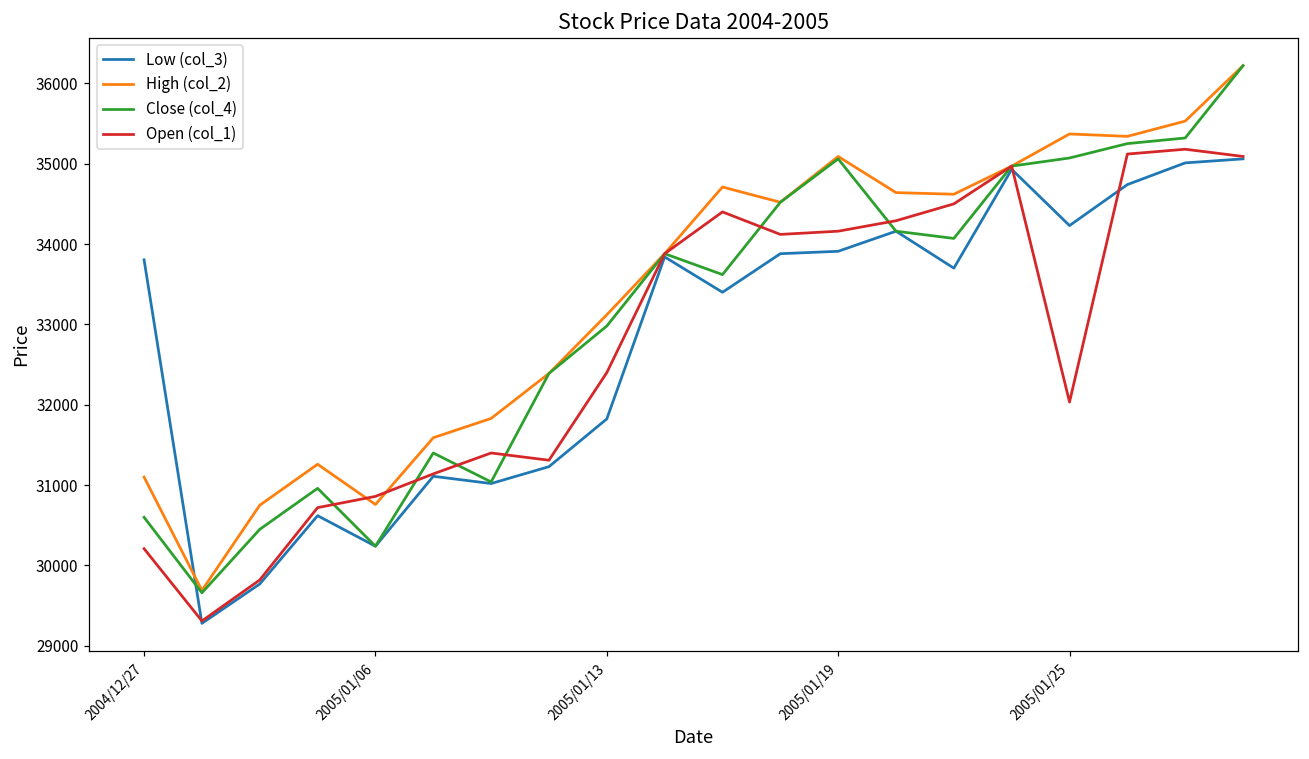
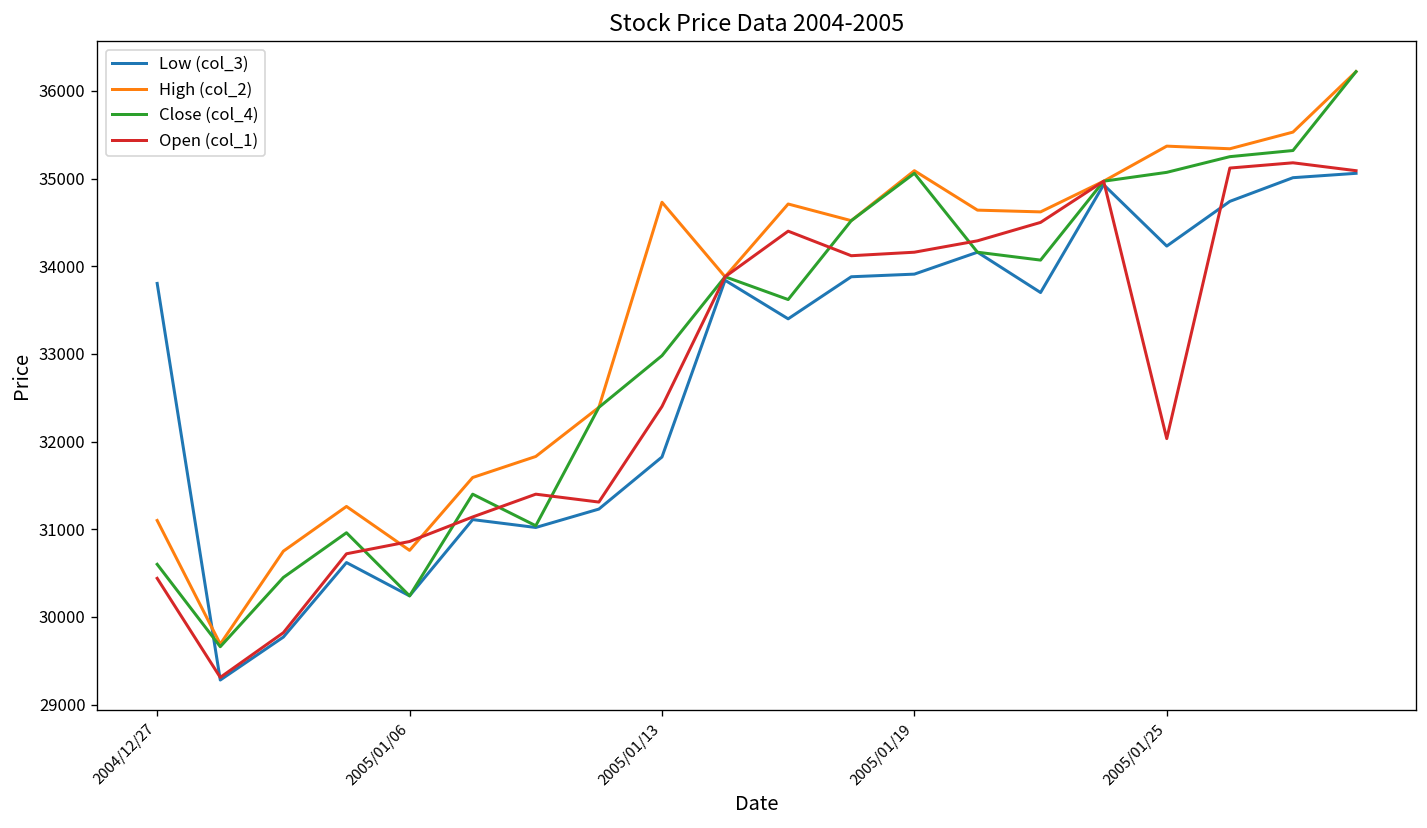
  {
    "Low (col_3)": {
      "2004/12/27": 33800,
      "2005/01/13": 31800,
      "2005/01/19": 33900,
      "2005/01/25": 34200
    },
    "High (col_2)": {
      "2004/12/27": 31100,
      "2005/01/06": 30800,
-     "2005/01/13": 33100,
+     "2005/01/13": 34700,
      "2005/01/25": 35400
    },
    "Close (col_4)": {
      "2004/12/27": 30600,
      "2005/01/13": 33000,
      "2005/01/25": 35100
    },
    "Open (col_1)": {
-     "2004/12/27": 30200,
+     "2004/12/27": 30400,
      "2005/01/06": 30900,
      "2005/01/13": 32400,
      "2005/01/19": 34200,
      "2005/01/25": 32000
    }
  }
